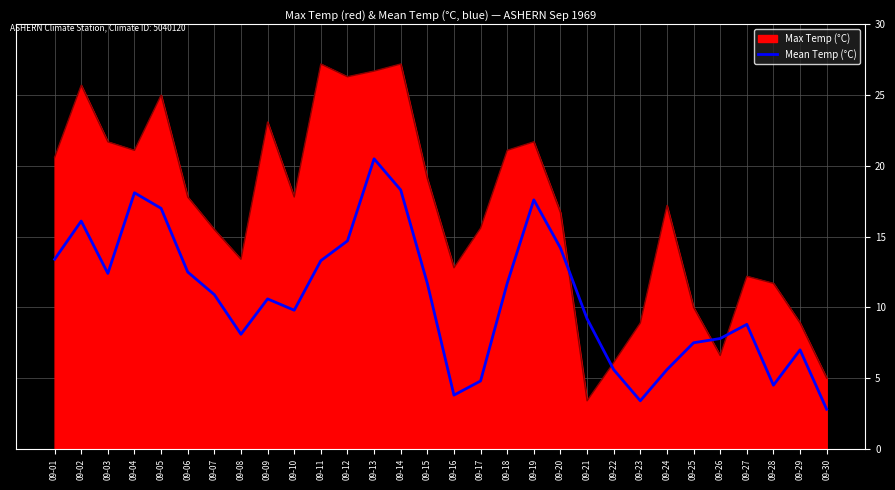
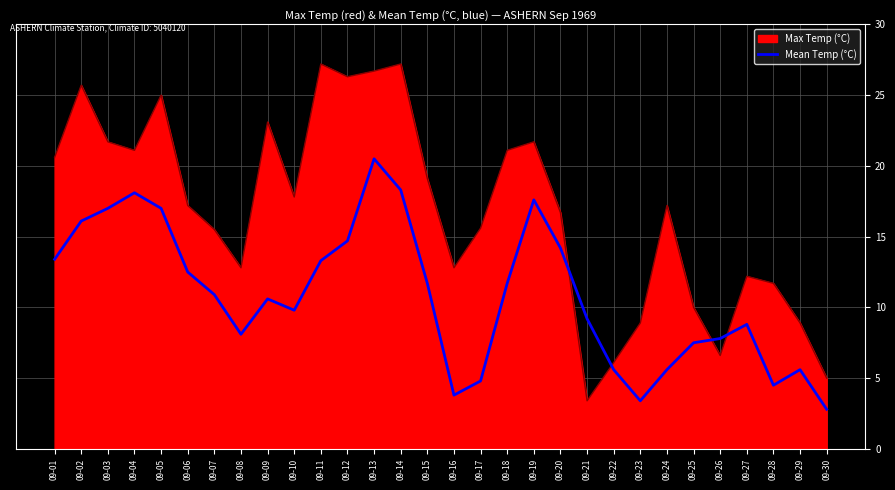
  {
    "Max Temp (°C)": {
      "09-01": 20.6,
      "09-02": 25.7,
      "09-03": 21.7,
      "09-04": 21.1,
      "09-05": 25.0,
-     "09-06": 17.8,
+     "09-06": 17.2,
      "09-07": 15.5,
-     "09-08": 13.4,
+     "09-08": 12.8,
      "09-09": 23.1,
      "09-10": 17.8,
      "09-11": 27.2,
      "09-12": 26.3,
      "09-13": 26.7,
      "09-14": 27.2,
      "09-15": 19.1,
      "09-16": 12.8,
      "09-17": 15.6,
      "09-18": 21.1,
      "09-19": 21.7,
      "09-20": 16.7,
      "09-21": 3.4,
      "09-22": 6.1,
      "09-23": 8.9,
      "09-24": 17.2,
      "09-25": 10.0,
      "09-26": 6.6,
      "09-27": 12.2,
      "09-28": 11.7,
      "09-29": 8.9,
      "09-30": 5.0
    },
    "Mean Temp (°C)": {
      "09-01": 13.4,
      "09-02": 16.1,
-     "09-03": 12.4,
+     "09-03": 17.0,
      "09-04": 18.1,
      "09-05": 17.0,
      "09-06": 12.5,
      "09-07": 10.9,
      "09-08": 8.1,
      "09-09": 10.6,
      "09-10": 9.8,
      "09-11": 13.3,
      "09-12": 14.7,
      "09-13": 20.5,
      "09-14": 18.3,
      "09-15": 11.7,
      "09-16": 3.8,
      "09-17": 4.8,
      "09-18": 11.7,
      "09-19": 17.6,
      "09-20": 14.2,
      "09-21": 9.2,
      "09-22": 5.6,
      "09-23": 3.4,
      "09-24": 5.6,
      "09-25": 7.5,
      "09-26": 7.8,
      "09-27": 8.8,
      "09-28": 4.5,
-     "09-29": 7.0,
+     "09-29": 5.6,
      "09-30": 2.8
    }
  }
